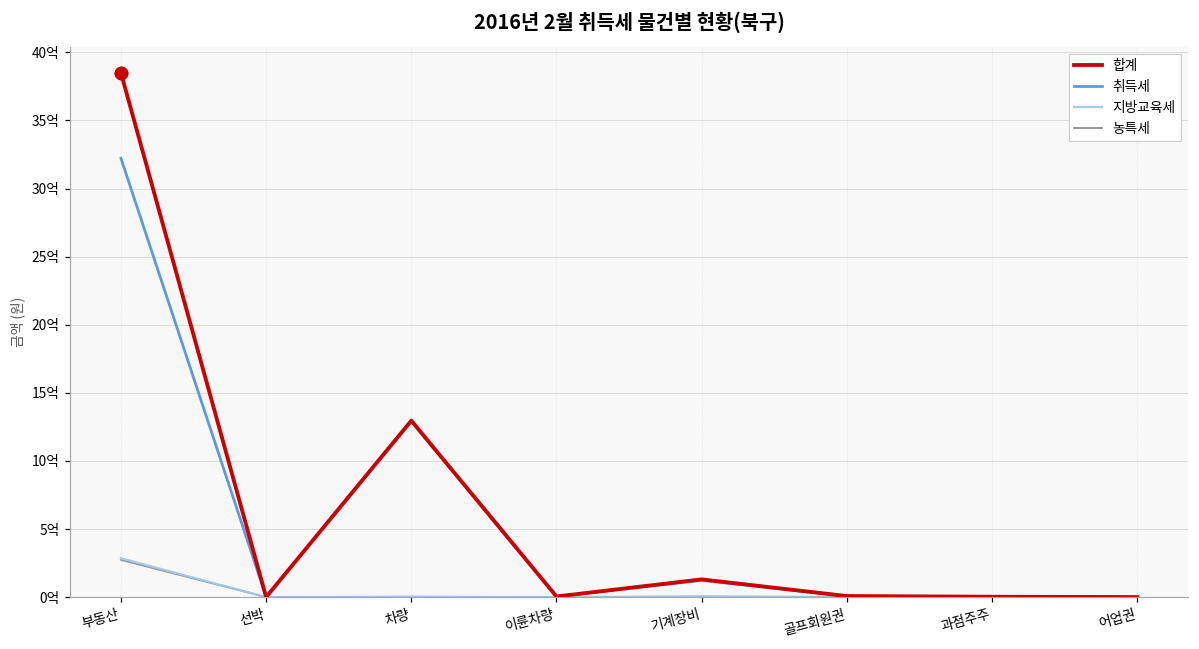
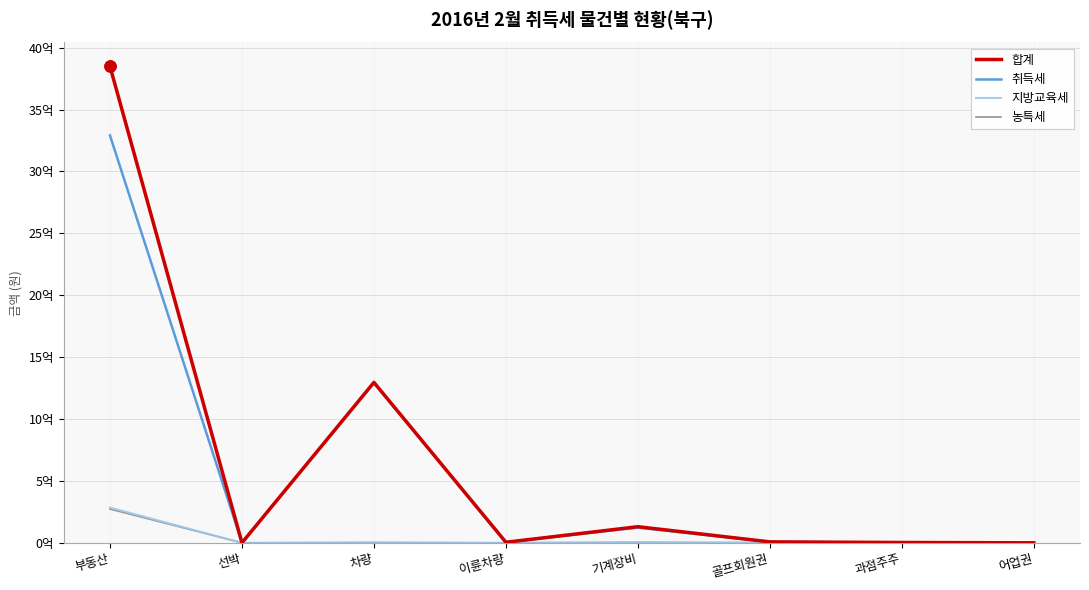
  {
    "취득세": {
-     "부동산": "32.2억"
+     "부동산": "32.9억"
    }
  }
